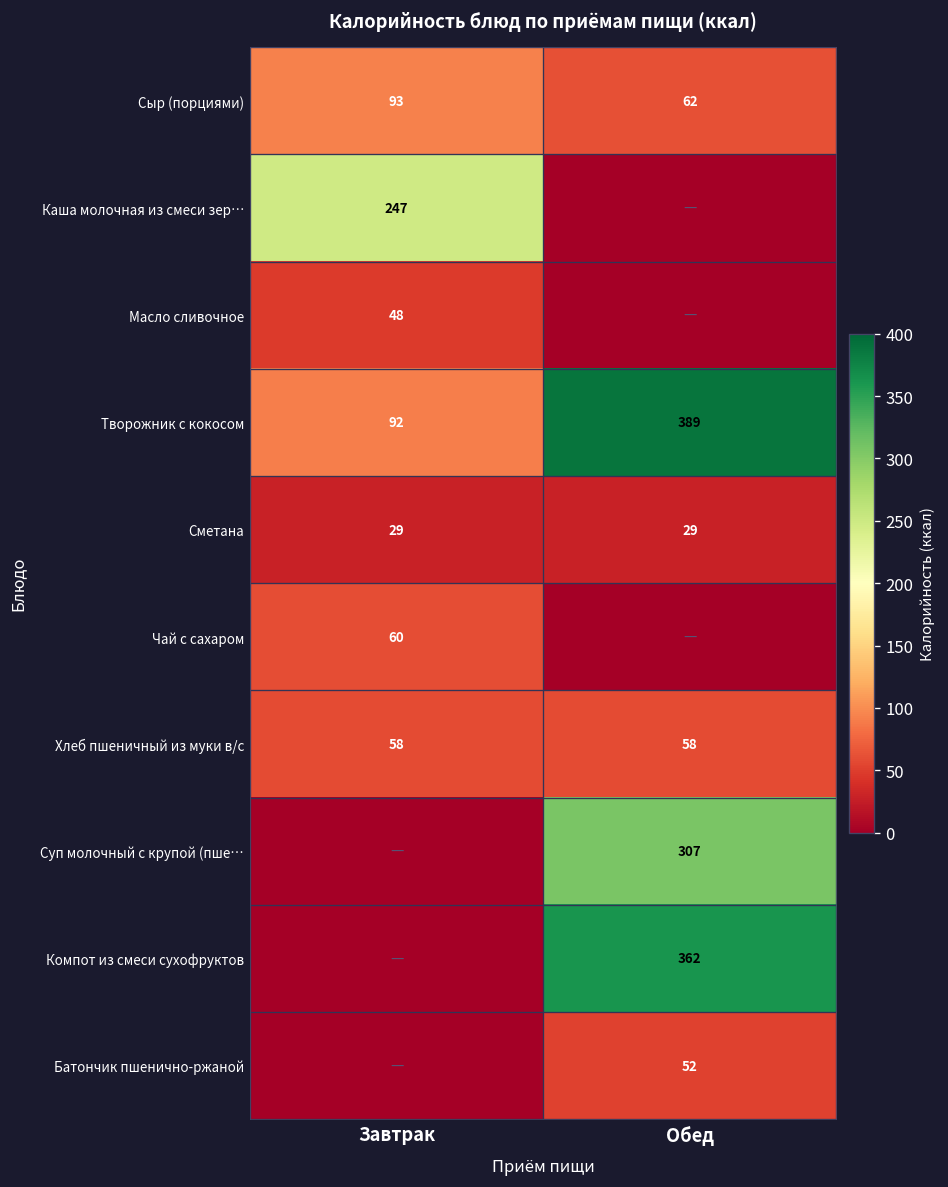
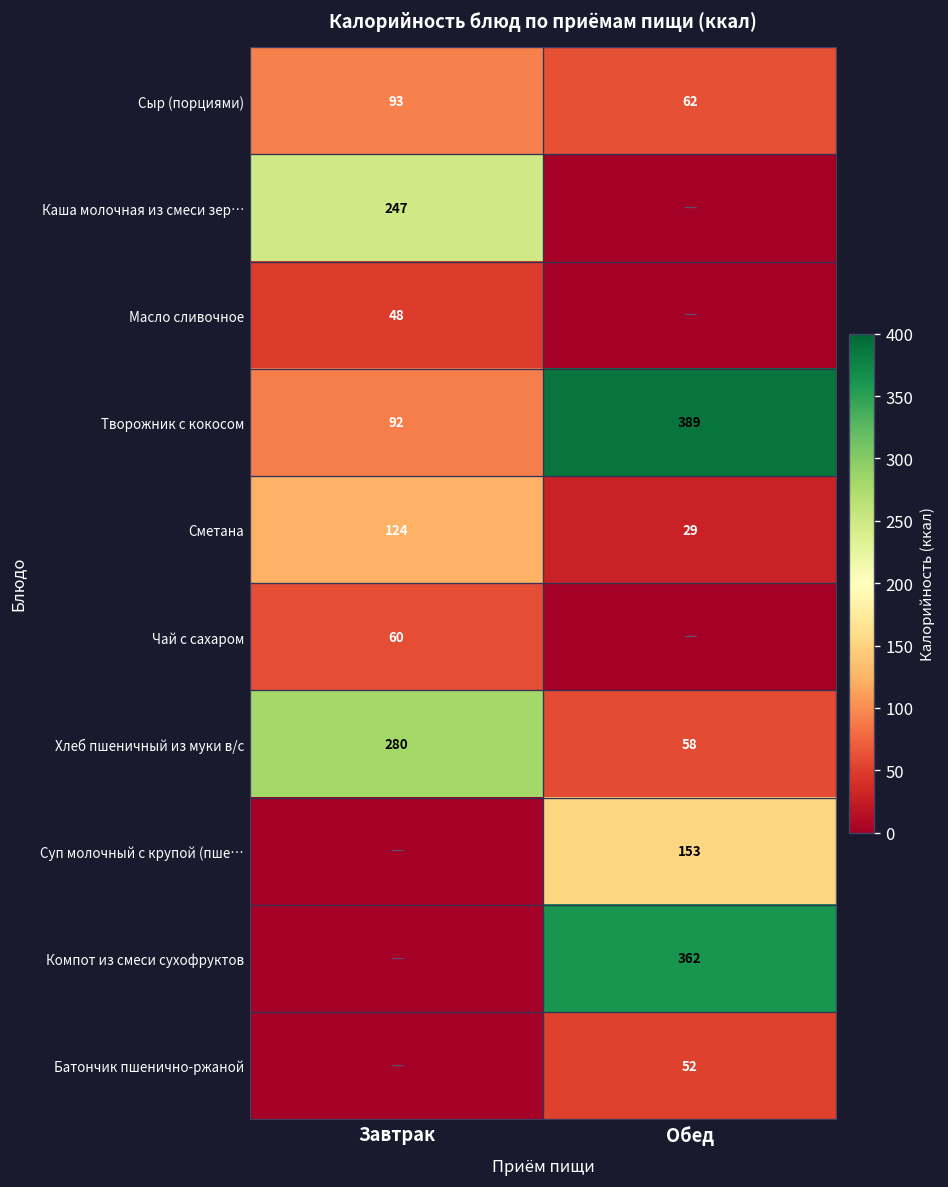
  {
    "Сыр (порциями)": {
      "Завтрак": 93,
      "Обед": 62
    },
    "Каша молочная из смеси зер…": {
      "Завтрак": 247
    },
    "Масло сливочное": {
      "Завтрак": 48
    },
    "Творожник с кокосом": {
      "Завтрак": 92,
      "Обед": 389
    },
    "Сметана": {
-     "Завтрак": 29,
+     "Завтрак": 124,
      "Обед": 29
    },
    "Чай с сахаром": {
      "Завтрак": 60
    },
    "Хлеб пшеничный из муки в/с": {
-     "Завтрак": 58,
+     "Завтрак": 280,
      "Обед": 58
    },
    "Суп молочный с крупой (пше…": {
-     "Обед": 307
+     "Обед": 153
    },
    "Компот из смеси сухофруктов": {
      "Обед": 362
    },
    "Батончик пшенично-ржаной": {
      "Обед": 52
    }
  }
